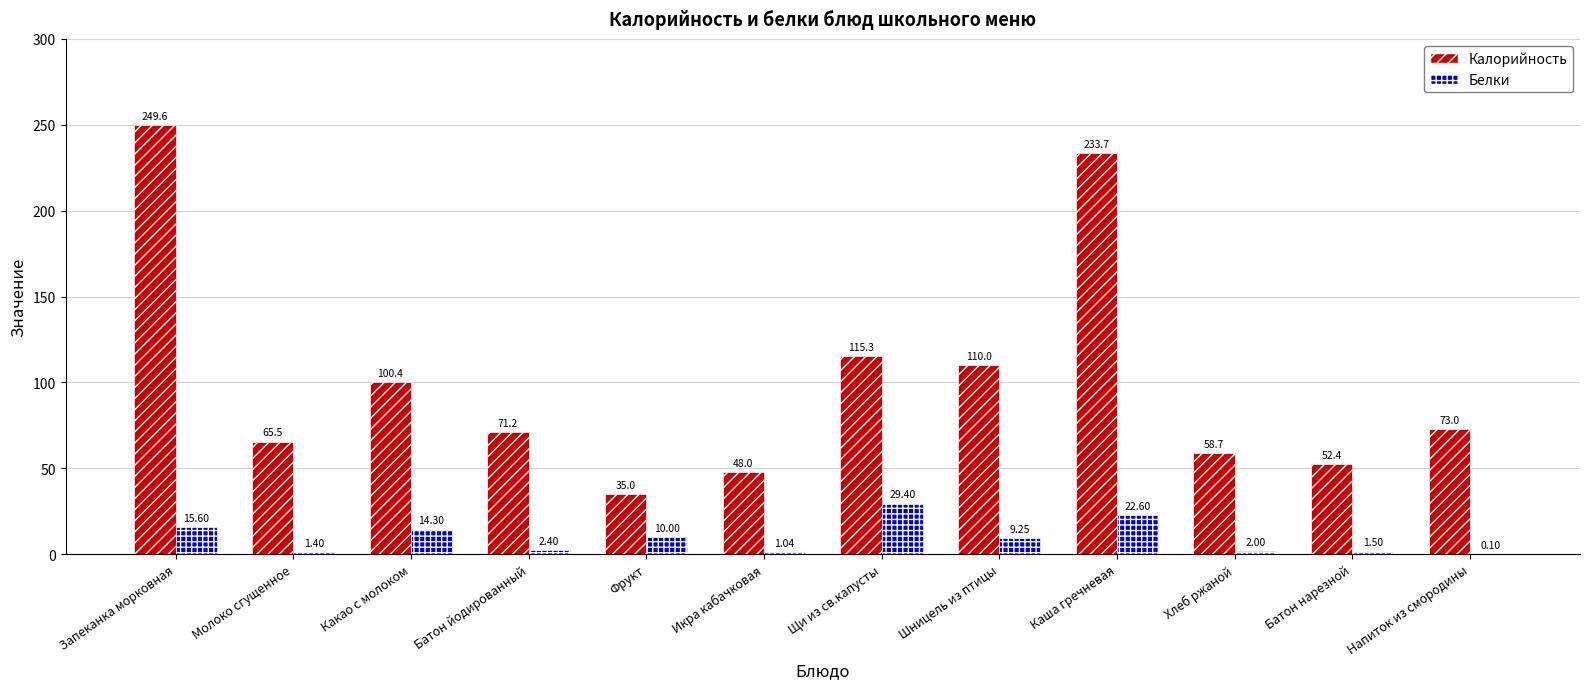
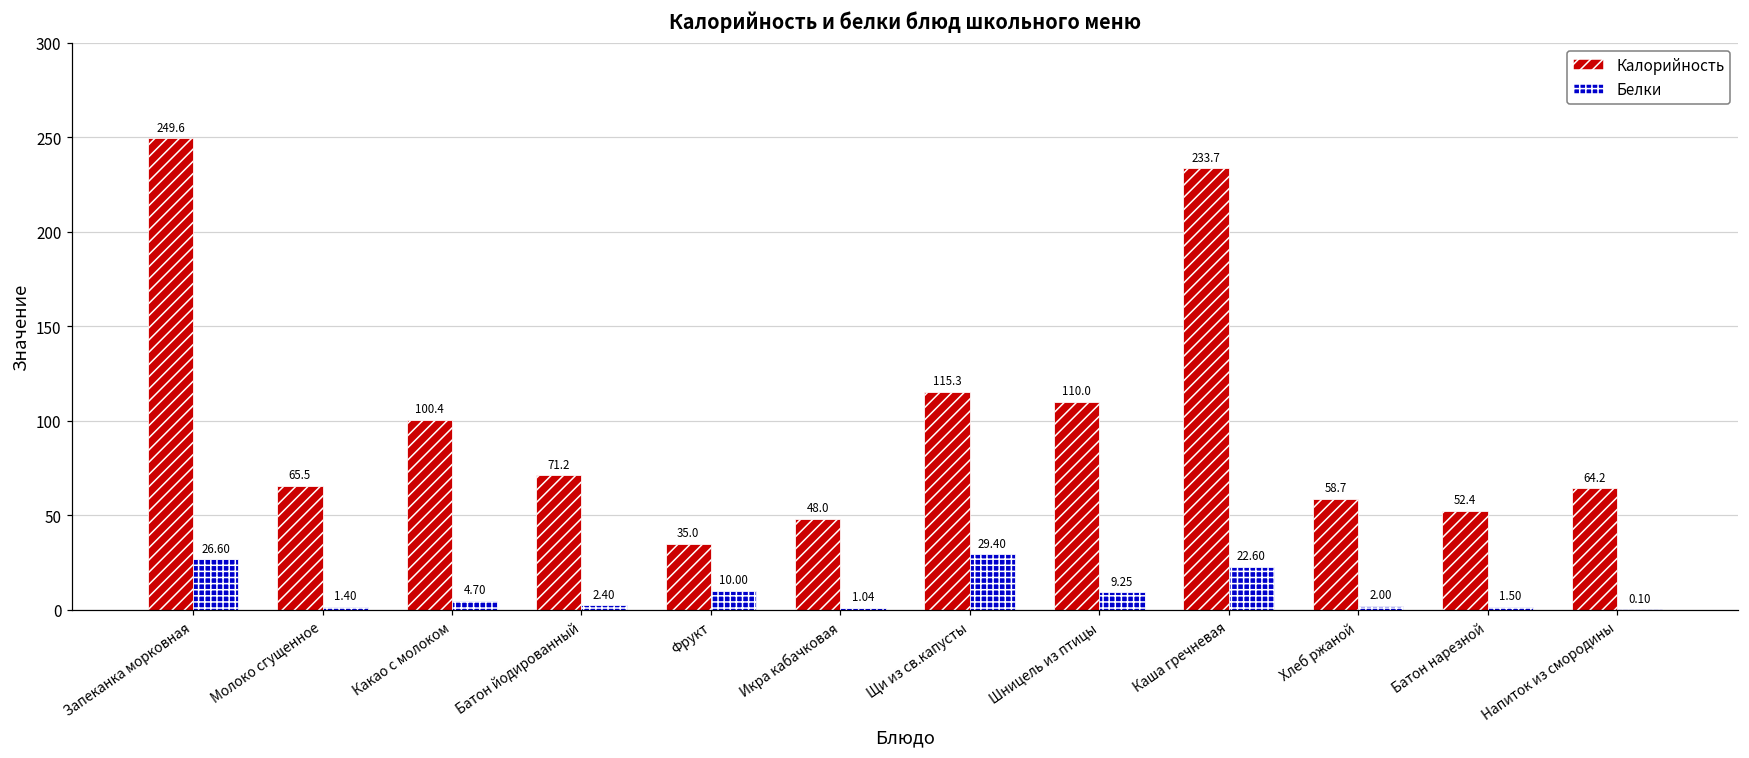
  {
    "Калорийность": {
      "Запеканка морковная": 249.6,
      "Молоко сгущенное": 65.5,
      "Какао с молоком": 100.4,
      "Батон йодированный": 71.2,
      "Фрукт": 35.0,
      "Икра кабачковая": 48.0,
      "Щи из св.капусты": 115.3,
      "Шницель из птицы": 110.0,
      "Каша гречневая": 233.7,
      "Хлеб ржаной": 58.7,
      "Батон нарезной": 52.4,
-     "Напиток из смородины": 73.0
+     "Напиток из смородины": 64.2
    },
    "Белки": {
-     "Запеканка морковная": 15.60,
+     "Запеканка морковная": 26.60,
      "Молоко сгущенное": 1.40,
-     "Какао с молоком": 14.30,
+     "Какао с молоком": 4.70,
      "Батон йодированный": 2.40,
      "Фрукт": 10.00,
      "Икра кабачковая": 1.04,
      "Щи из св.капусты": 29.40,
      "Шницель из птицы": 9.25,
      "Каша гречневая": 22.60,
      "Хлеб ржаной": 2.00,
      "Батон нарезной": 1.50,
      "Напиток из смородины": 0.10
    }
  }
